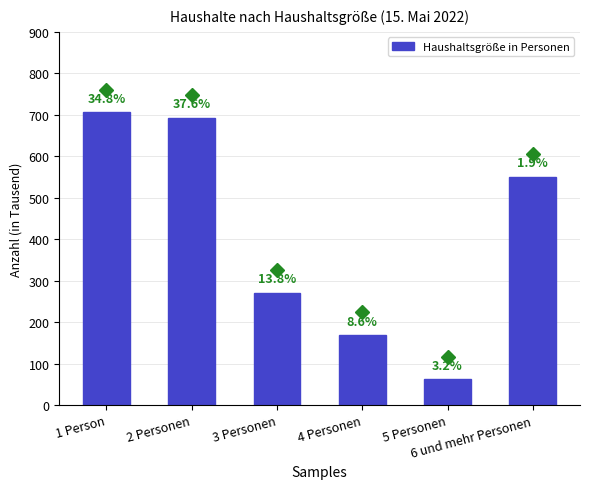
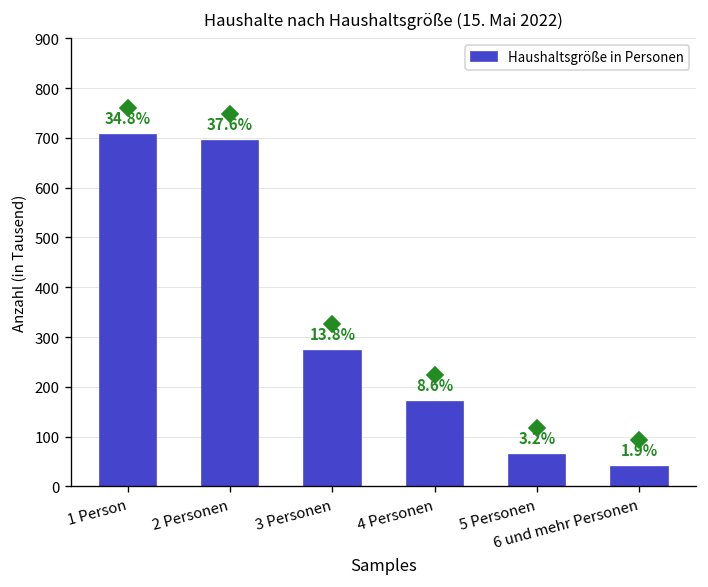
  {
    "Haushaltsgröße in Personen": {
      "1 Person": 710,
      "2 Personen": 690,
      "3 Personen": 270,
      "4 Personen": 170,
      "5 Personen": 60,
-     "6 und mehr Personen": 550
+     "6 und mehr Personen": 40
    }
  }
